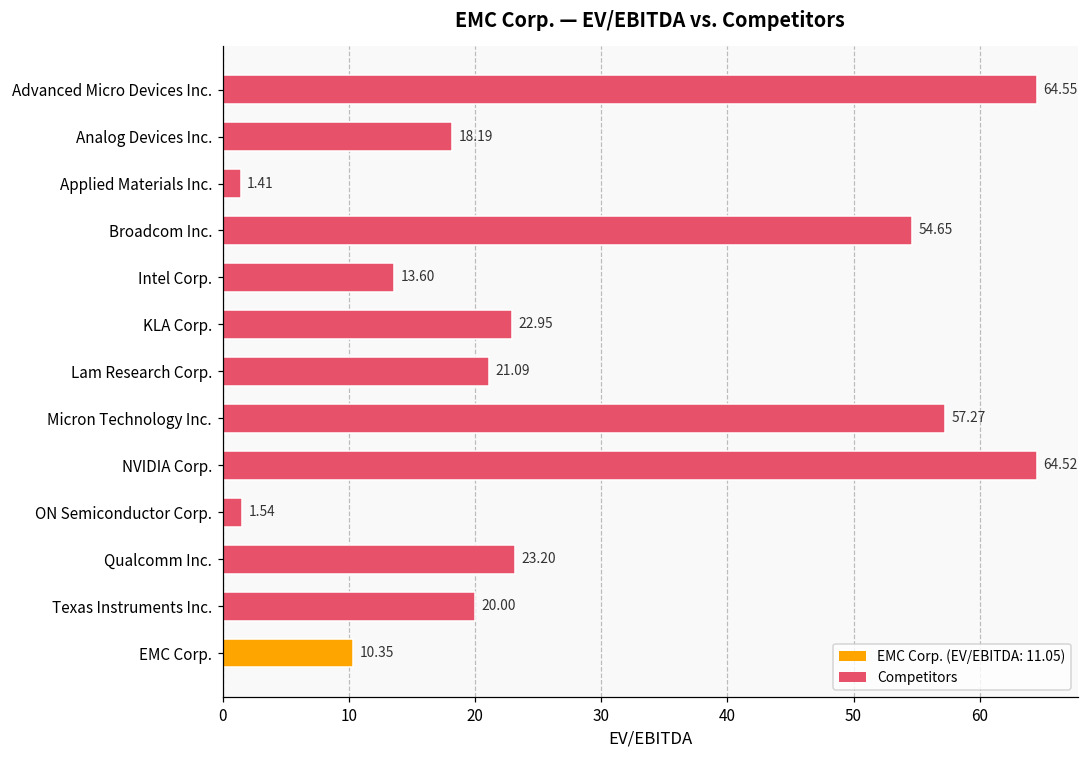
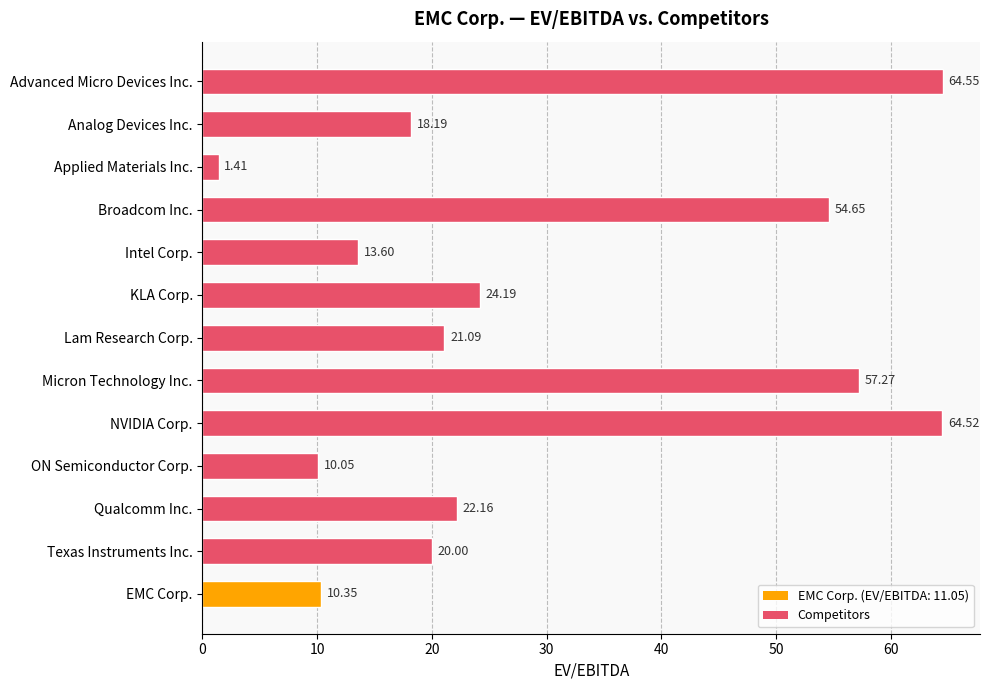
  {
    "Advanced Micro Devices Inc.": 64.55,
    "Analog Devices Inc.": 18.19,
    "Applied Materials Inc.": 1.41,
    "Broadcom Inc.": 54.65,
    "Intel Corp.": 13.60,
-   "KLA Corp.": 22.95,
+   "KLA Corp.": 24.19,
    "Lam Research Corp.": 21.09,
    "Micron Technology Inc.": 57.27,
    "NVIDIA Corp.": 64.52,
-   "ON Semiconductor Corp.": 1.54,
-   "Qualcomm Inc.": 23.20,
+   "ON Semiconductor Corp.": 10.05,
+   "Qualcomm Inc.": 22.16,
    "Texas Instruments Inc.": 20.00,
    "EMC Corp.": 10.35
  }
